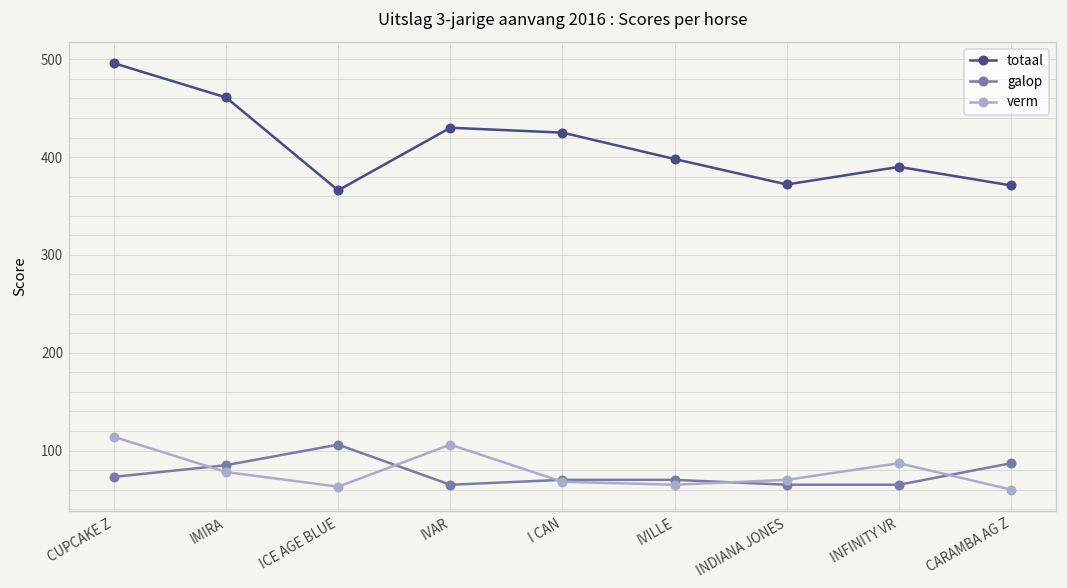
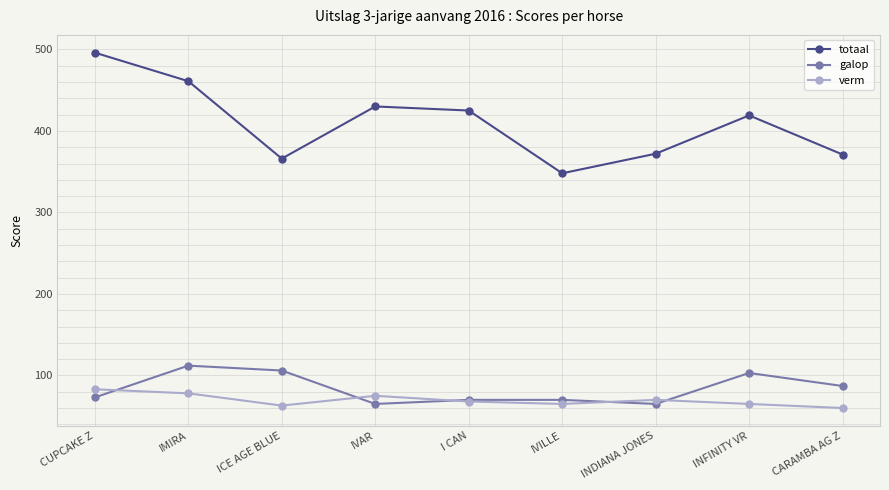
  {
    "totaal": {
      "CUPCAKE Z": 500,
      "IMIRA": 460,
      "ICE AGE BLUE": 370,
      "IVAR": 430,
      "I CAN": 430,
-     "IVILLE": 400,
+     "IVILLE": 350,
      "INDIANA JONES": 370,
-     "INFINITY VR": 390,
+     "INFINITY VR": 420,
      "CARAMBA AG Z": 370
    },
    "galop": {
      "CUPCAKE Z": 70,
-     "IMIRA": 90,
+     "IMIRA": 110,
      "ICE AGE BLUE": 110,
      "IVAR": 70,
      "IVILLE": 70,
      "INDIANA JONES": 70,
-     "INFINITY VR": 70,
+     "INFINITY VR": 100,
      "CARAMBA AG Z": 90
    },
    "verm": {
-     "CUPCAKE Z": 110,
+     "CUPCAKE Z": 80,
      "IMIRA": 80,
      "ICE AGE BLUE": 60,
-     "IVAR": 110,
+     "IVAR": 80,
      "IVILLE": 70,
      "INDIANA JONES": 70,
-     "INFINITY VR": 90,
+     "INFINITY VR": 70,
      "CARAMBA AG Z": 60
    }
  }
